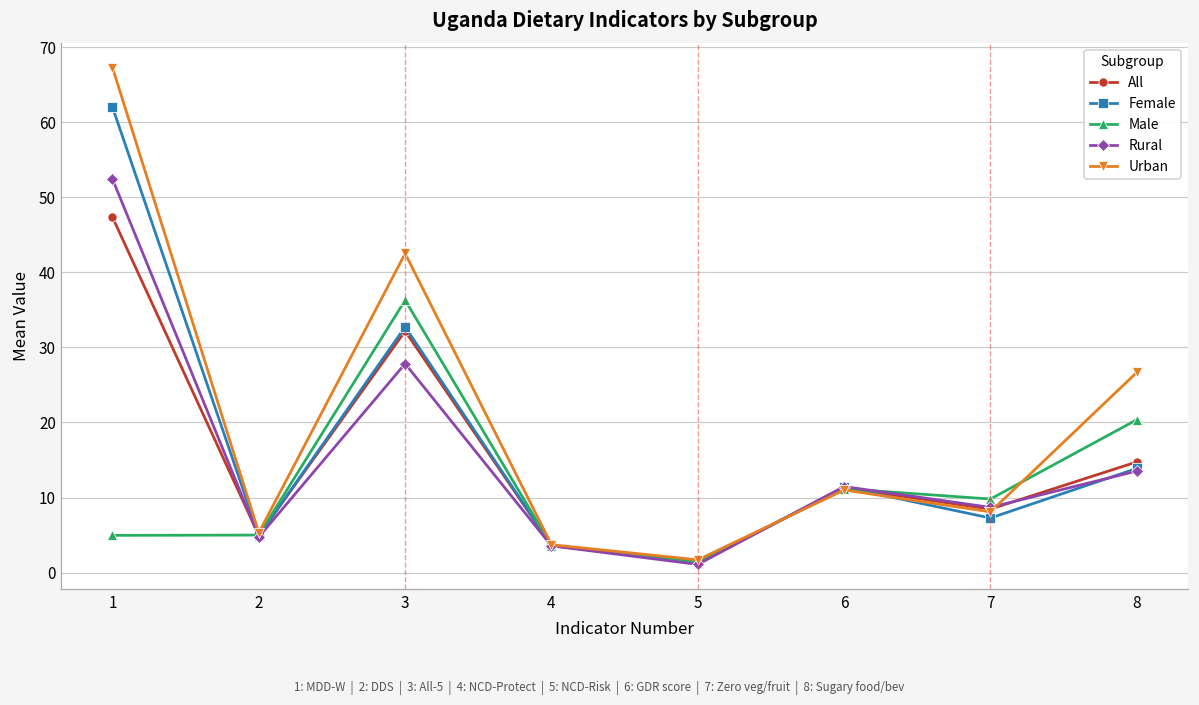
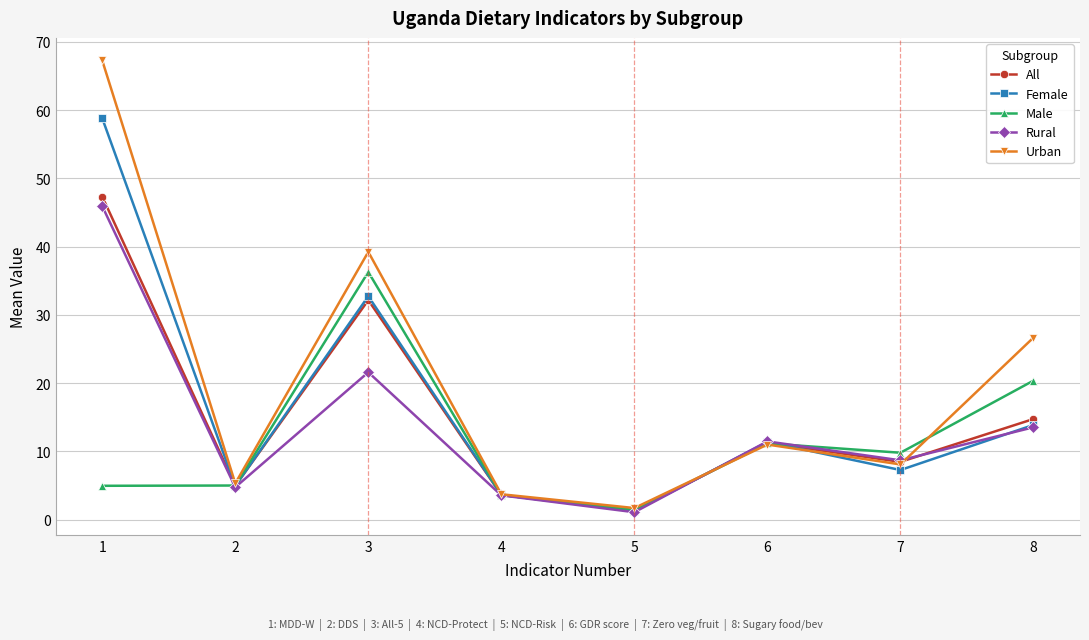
  {
    "All": {
      "1": 47,
      "3": 32,
      "8": 15
    },
    "Female": {
-     "1": 62,
+     "1": 59,
      "3": 33,
      "7": 7
    },
    "Male": {
      "1": 5,
      "3": 36,
      "7": 10,
      "8": 20
    },
    "Rural": {
-     "1": 52,
-     "3": 28
+     "1": 46,
+     "3": 22
    },
    "Urban": {
      "1": 67,
-     "3": 43,
+     "3": 39,
      "8": 27
    }
  }
